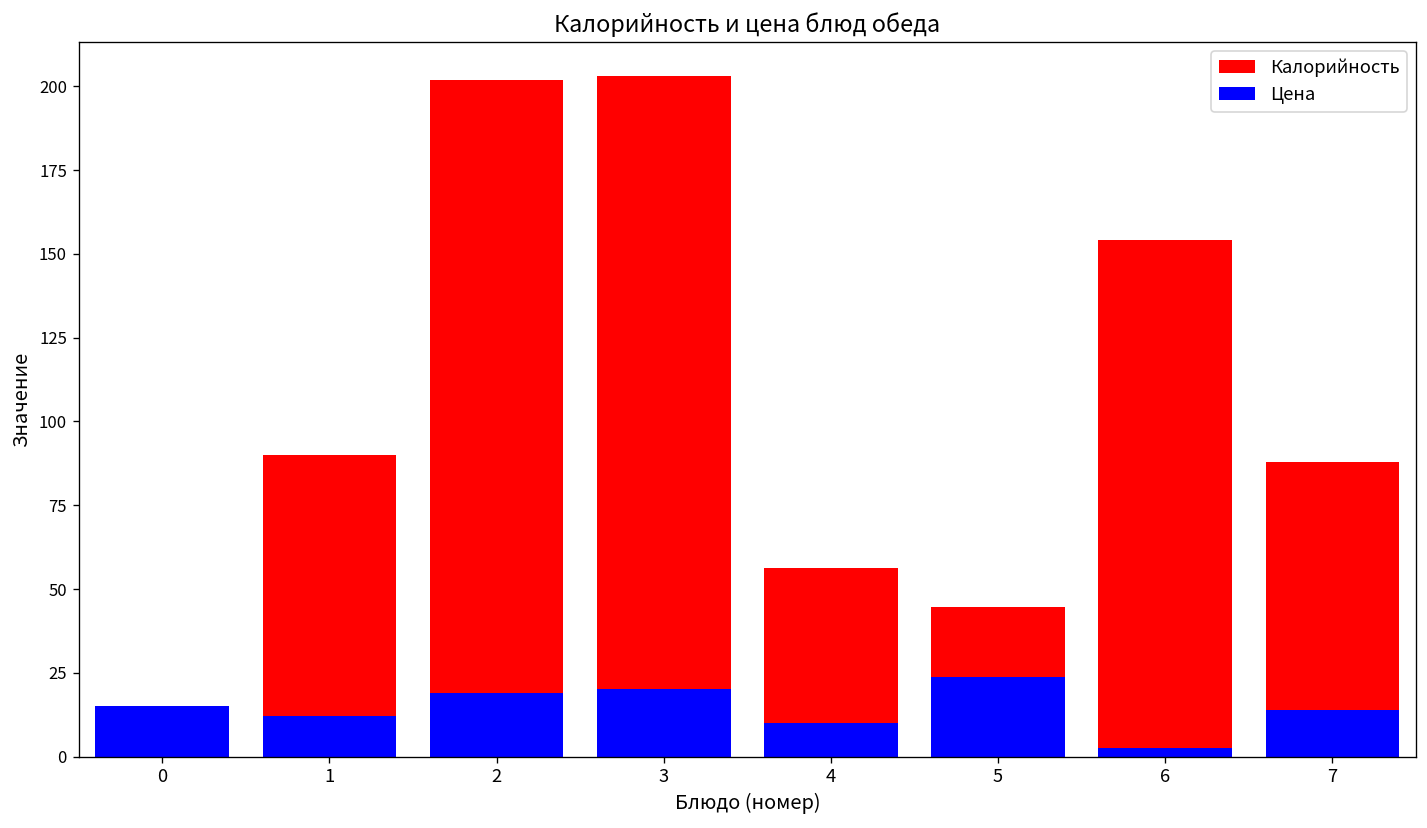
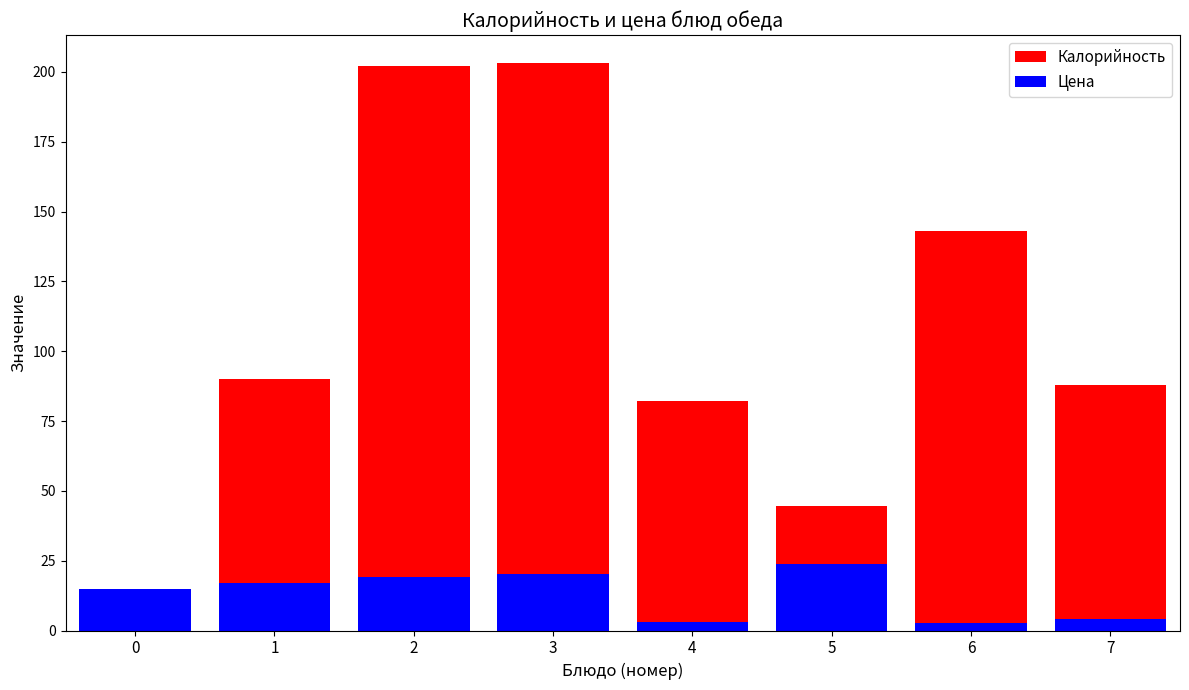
  {
    "Калорийность": {
      "1": 90,
      "2": 202,
      "3": 203,
-     "4": 56,
+     "4": 82,
      "5": 45,
-     "6": 154,
+     "6": 143,
      "7": 88
    },
    "Цена": {
      "0": 15,
-     "1": 12,
-     "4": 10,
-     "7": 14
+     "1": 17,
+     "4": 3,
+     "7": 4
    }
  }
